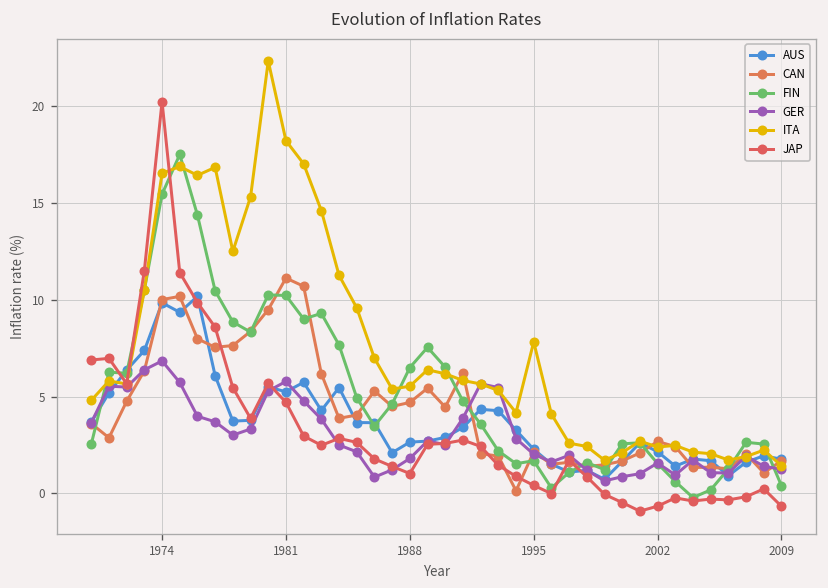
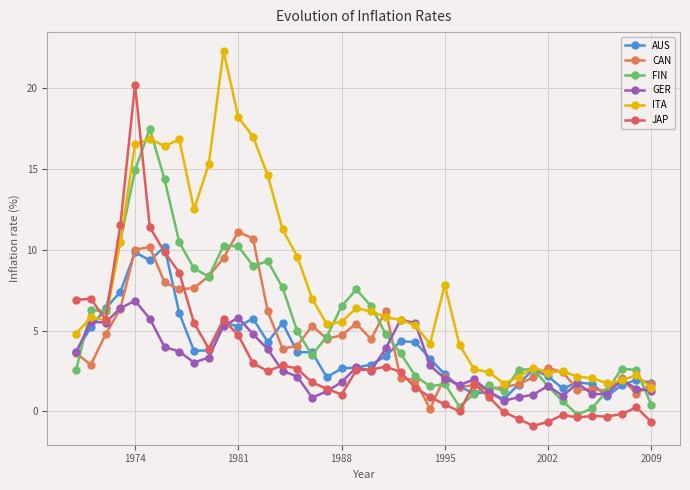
  {
    "AUS": {
      "1974": 9.8,
      "1981": 5.2,
      "1988": 2.7,
      "2002": 2.2
    },
    "FIN": {
-     "1974": 15.4,
+     "1974": 14.9,
      "1981": 10.2,
      "1988": 6.5,
      "1995": 1.7,
      "2009": 0.4
    },
    "GER": {
      "1974": 6.8,
      "1981": 5.8,
      "1988": 1.8,
      "2009": 1.2
    },
    "ITA": {
      "1974": 16.5,
      "1981": 18.2,
      "1988": 5.5,
      "1995": 7.8,
      "2002": 2.4,
      "2009": 1.4
    }
  }
